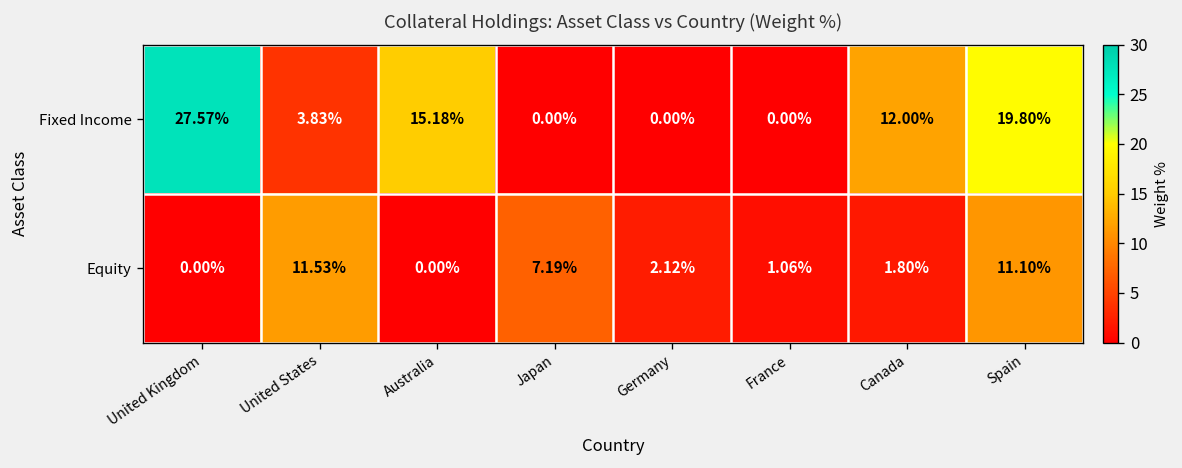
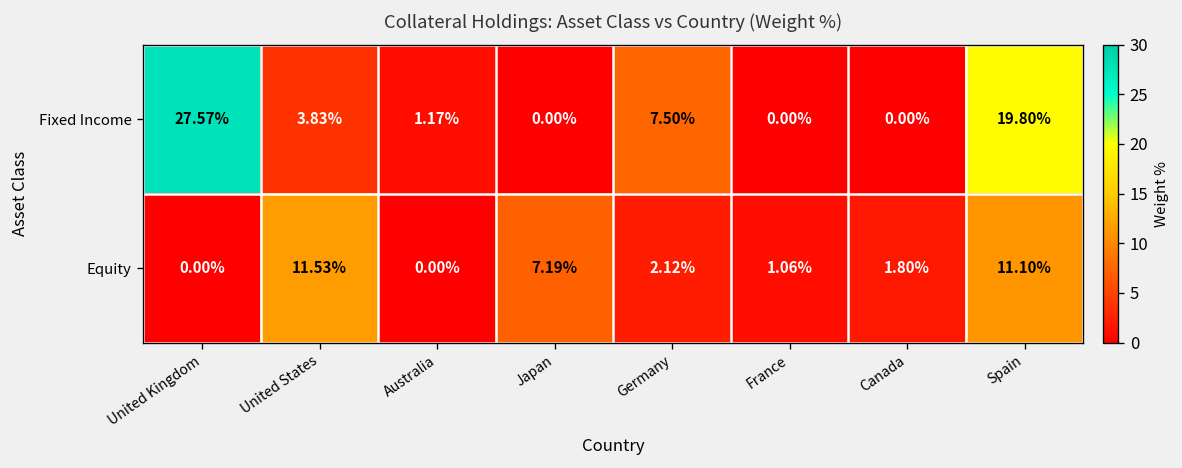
  {
    "Fixed Income": {
      "United Kingdom": "27.57%",
      "United States": "3.83%",
-     "Australia": "15.18%",
+     "Australia": "1.17%",
      "Japan": "0.00%",
-     "Germany": "0.00%",
+     "Germany": "7.50%",
      "France": "0.00%",
-     "Canada": "12.00%",
+     "Canada": "0.00%",
      "Spain": "19.80%"
    },
    "Equity": {
      "United Kingdom": "0.00%",
      "United States": "11.53%",
      "Australia": "0.00%",
      "Japan": "7.19%",
      "Germany": "2.12%",
      "France": "1.06%",
      "Canada": "1.80%",
      "Spain": "11.10%"
    }
  }
